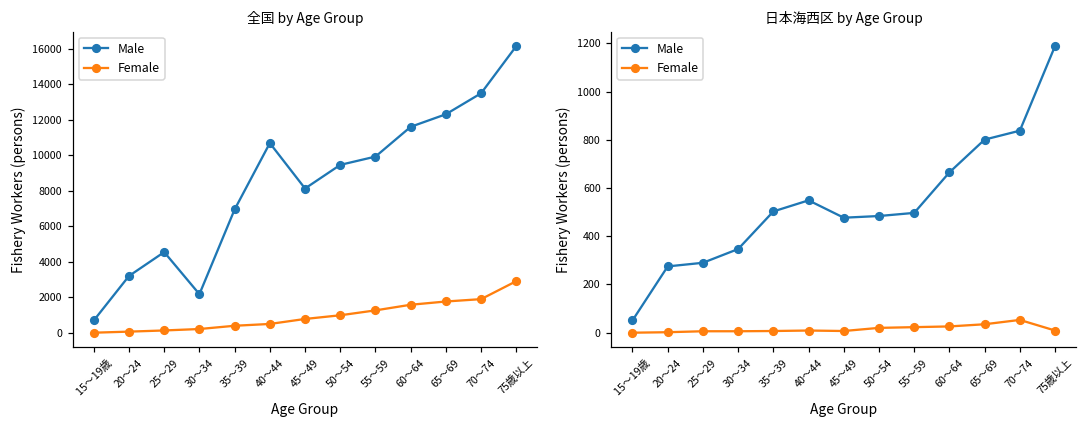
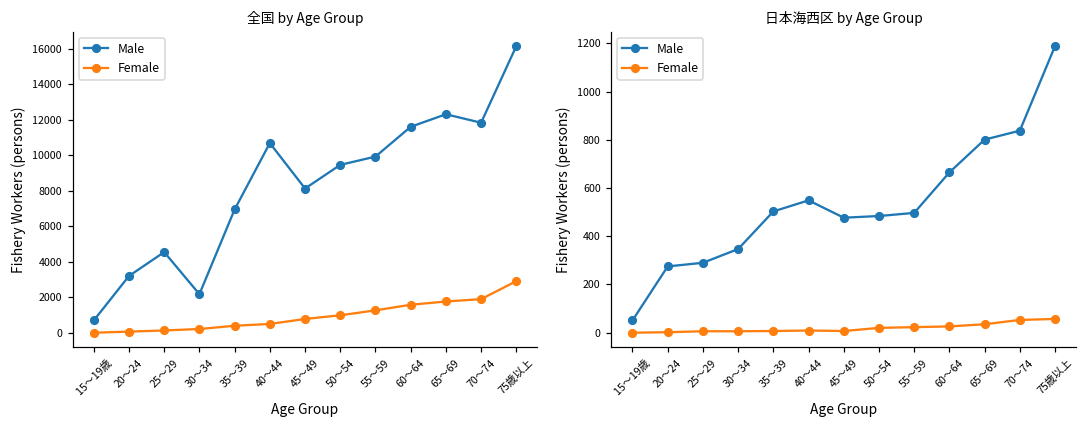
  {
    "全国 by Age Group": {
      "Male": {
        "15～19歳": 700,
        "20～24": 3200,
        "25～29": 4600,
        "30～34": 2200,
        "35～39": 6900,
        "40～44": 10700,
        "45～49": 8100,
        "50～54": 9500,
        "55～59": 9900,
        "60～64": 11600,
        "65～69": 12300,
-       "70～74": 13500,
+       "70～74": 11800,
        "75歳以上": 16100
      },
      "Female": {
        "15～19歳": 0,
        "20～24": 100,
        "25～29": 100,
        "30～34": 200,
        "35～39": 400,
        "40～44": 500,
        "45～49": 800,
        "50～54": 1000,
        "55～59": 1300,
        "60～64": 1600,
        "65～69": 1800,
        "70～74": 1900,
        "75歳以上": 2900
      }
    },
    "日本海西区 by Age Group": {
      "Male": {
        "15～19歳": 50,
        "20～24": 280,
        "25～29": 290,
        "30～34": 350,
        "35～39": 500,
        "40～44": 550,
        "45～49": 480,
        "50～54": 480,
        "55～59": 500,
        "60～64": 670,
        "65～69": 800,
        "70～74": 840,
        "75歳以上": 1190
      },
      "Female": {
        "15～19歳": 0,
        "20～24": 0,
        "25～29": 10,
        "30～34": 10,
        "35～39": 10,
        "40～44": 10,
        "45～49": 10,
        "50～54": 20,
        "55～59": 20,
        "60～64": 30,
        "65～69": 40,
        "70～74": 50,
-       "75歳以上": 10
+       "75歳以上": 60
      }
    }
  }
